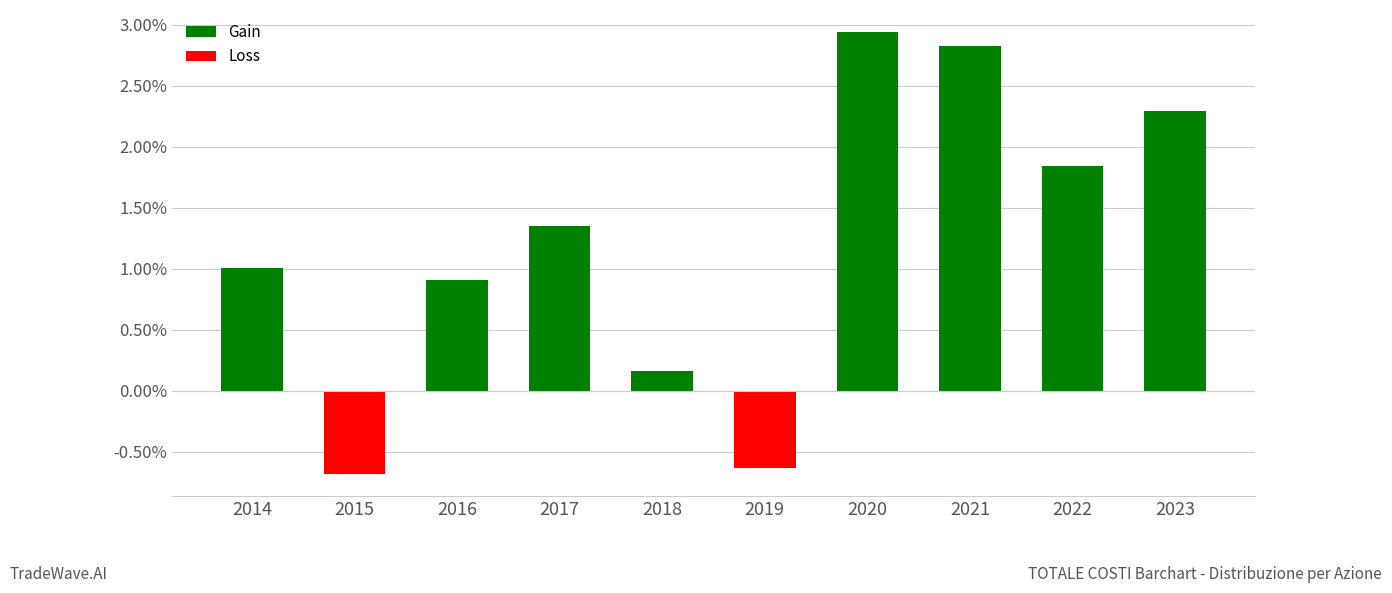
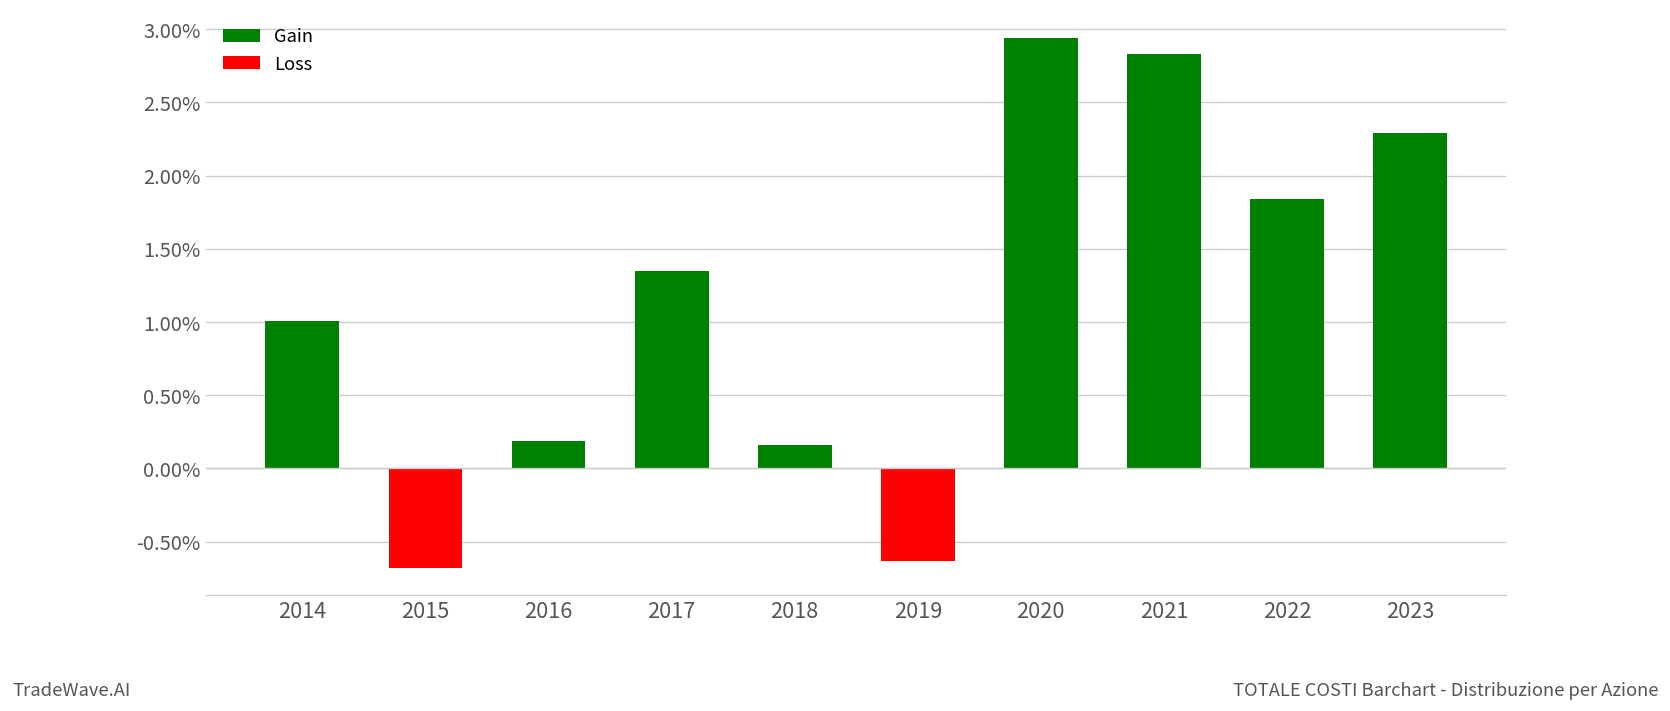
  {
    "Gain": {
      "2014": "1.01%",
      "2015": "0.00%",
-     "2016": "0.91%",
+     "2016": "0.19%",
      "2017": "1.35%",
      "2018": "0.16%",
      "2019": "0.00%",
      "2020": "2.94%",
      "2021": "2.83%",
      "2022": "1.84%",
      "2023": "2.29%"
    },
    "Loss": {
      "2014": "0.00%",
      "2015": "-0.68%",
      "2016": "0.00%",
      "2017": "0.00%",
      "2018": "0.00%",
      "2019": "-0.63%",
      "2020": "0.00%",
      "2021": "0.00%",
      "2022": "0.00%",
      "2023": "0.00%"
    }
  }
